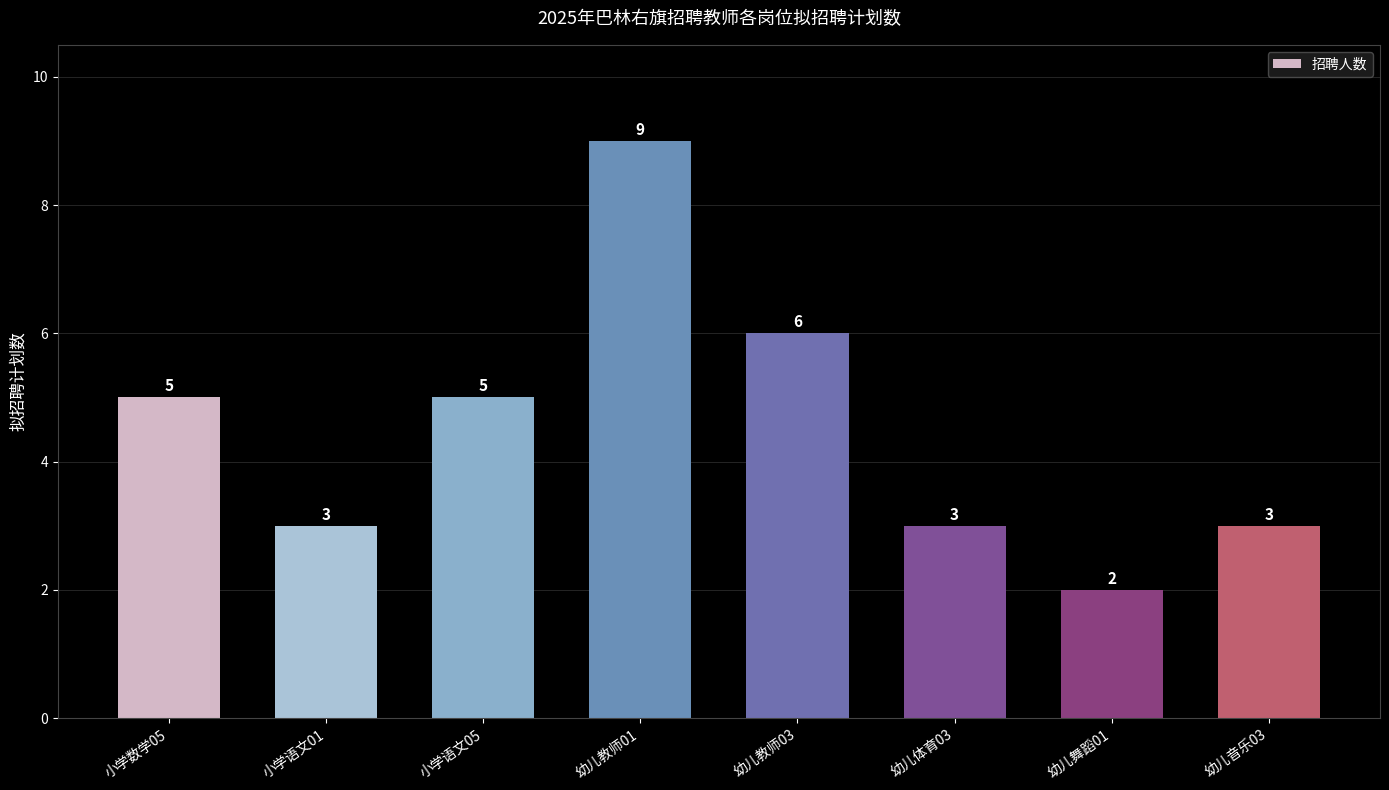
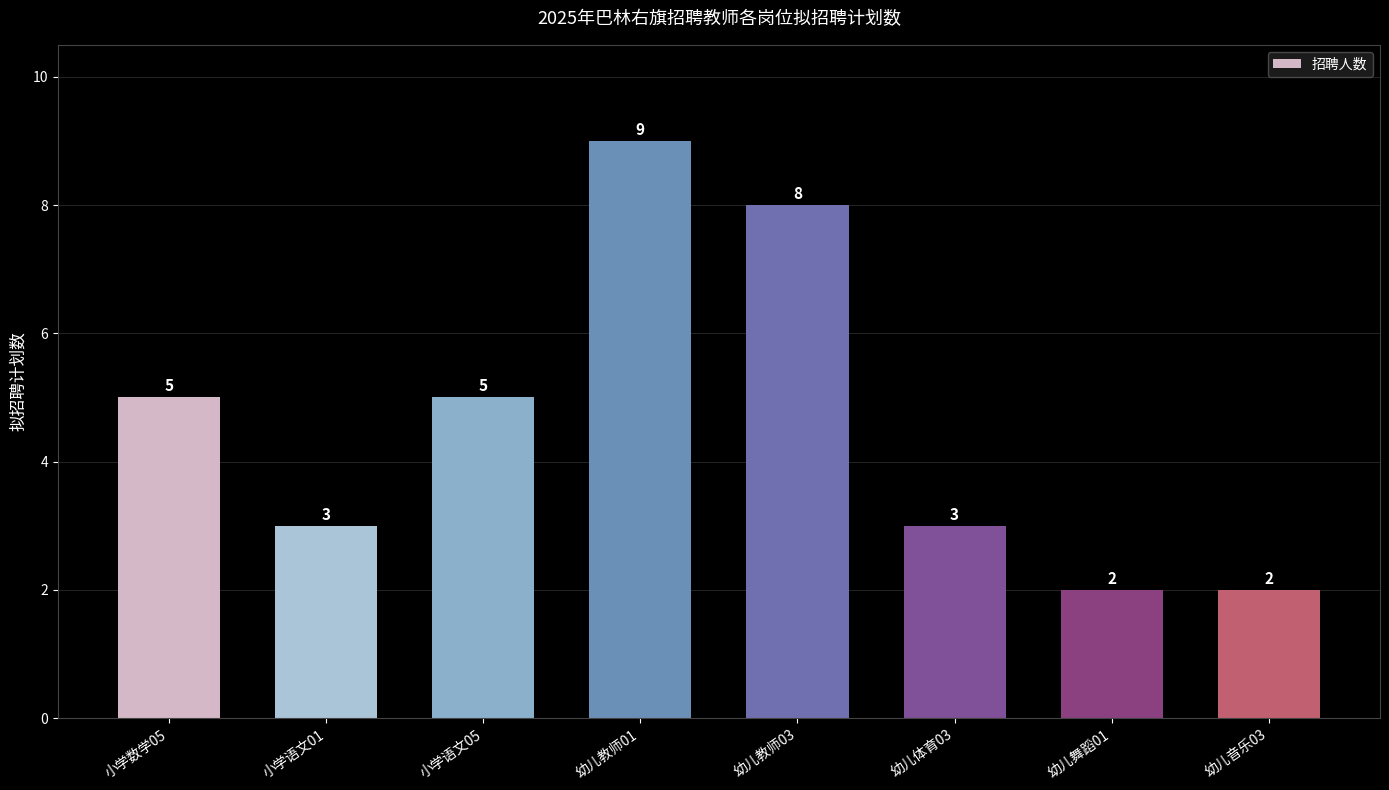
  {
    "小学数学05": 5,
    "小学语文01": 3,
    "小学语文05": 5,
    "幼儿教师01": 9,
-   "幼儿教师03": 6,
+   "幼儿教师03": 8,
    "幼儿体育03": 3,
    "幼儿舞蹈01": 2,
-   "幼儿音乐03": 3
+   "幼儿音乐03": 2
  }
